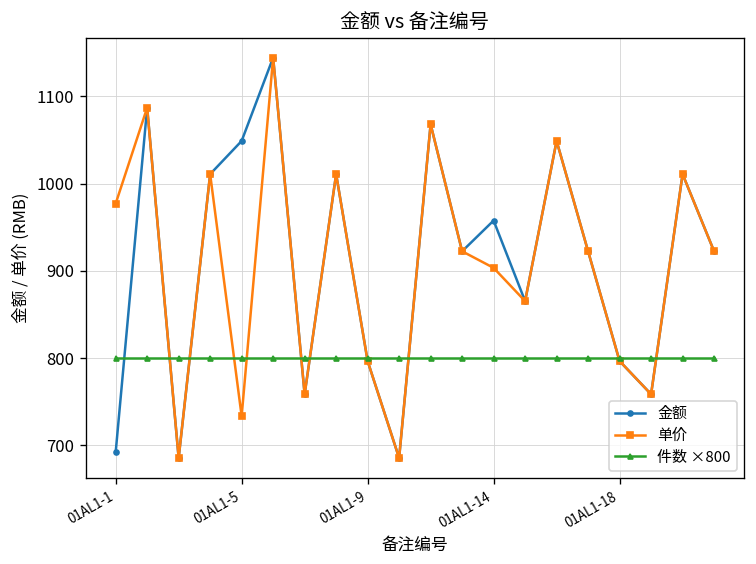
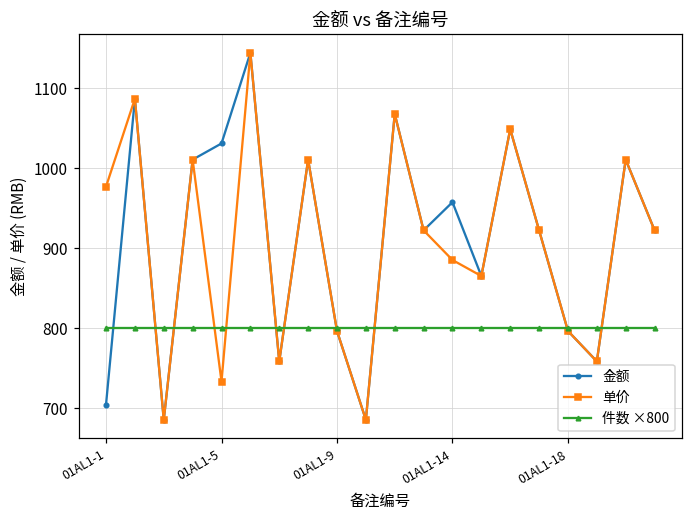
  {
    "金额": {
-     "01AL1-1": 690,
-     "01AL1-5": 1050,
+     "01AL1-1": 700,
+     "01AL1-5": 1030,
      "01AL1-14": 960
    },
    "单价": {
      "01AL1-1": 980,
      "01AL1-5": 730,
-     "01AL1-14": 900
+     "01AL1-14": 890
    },
    "件数 ×800": {
      "01AL1-1": 800,
      "01AL1-5": 800,
      "01AL1-14": 800
    }
  }
